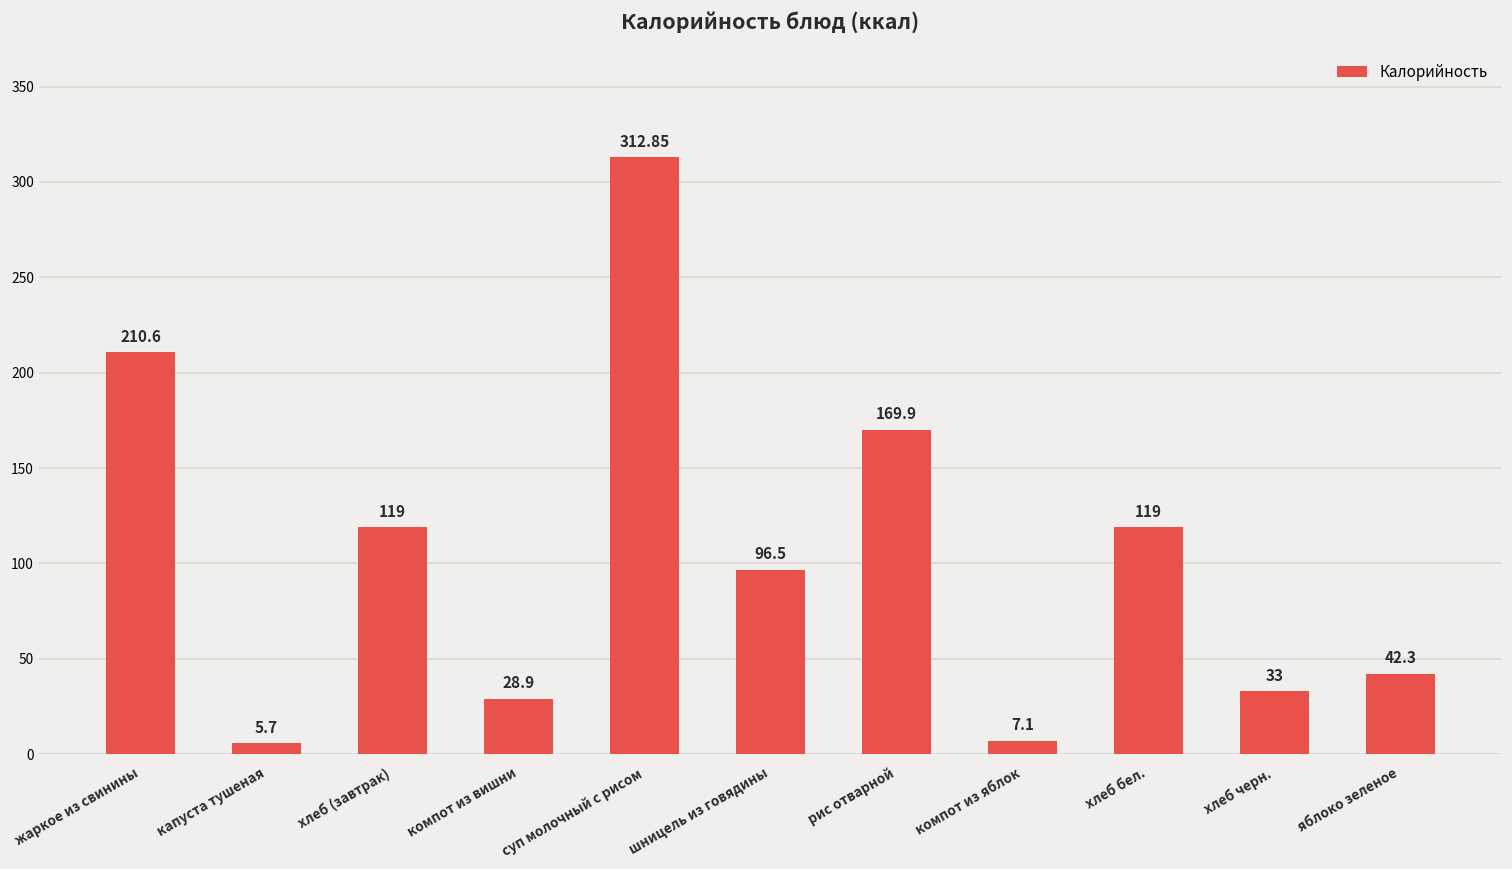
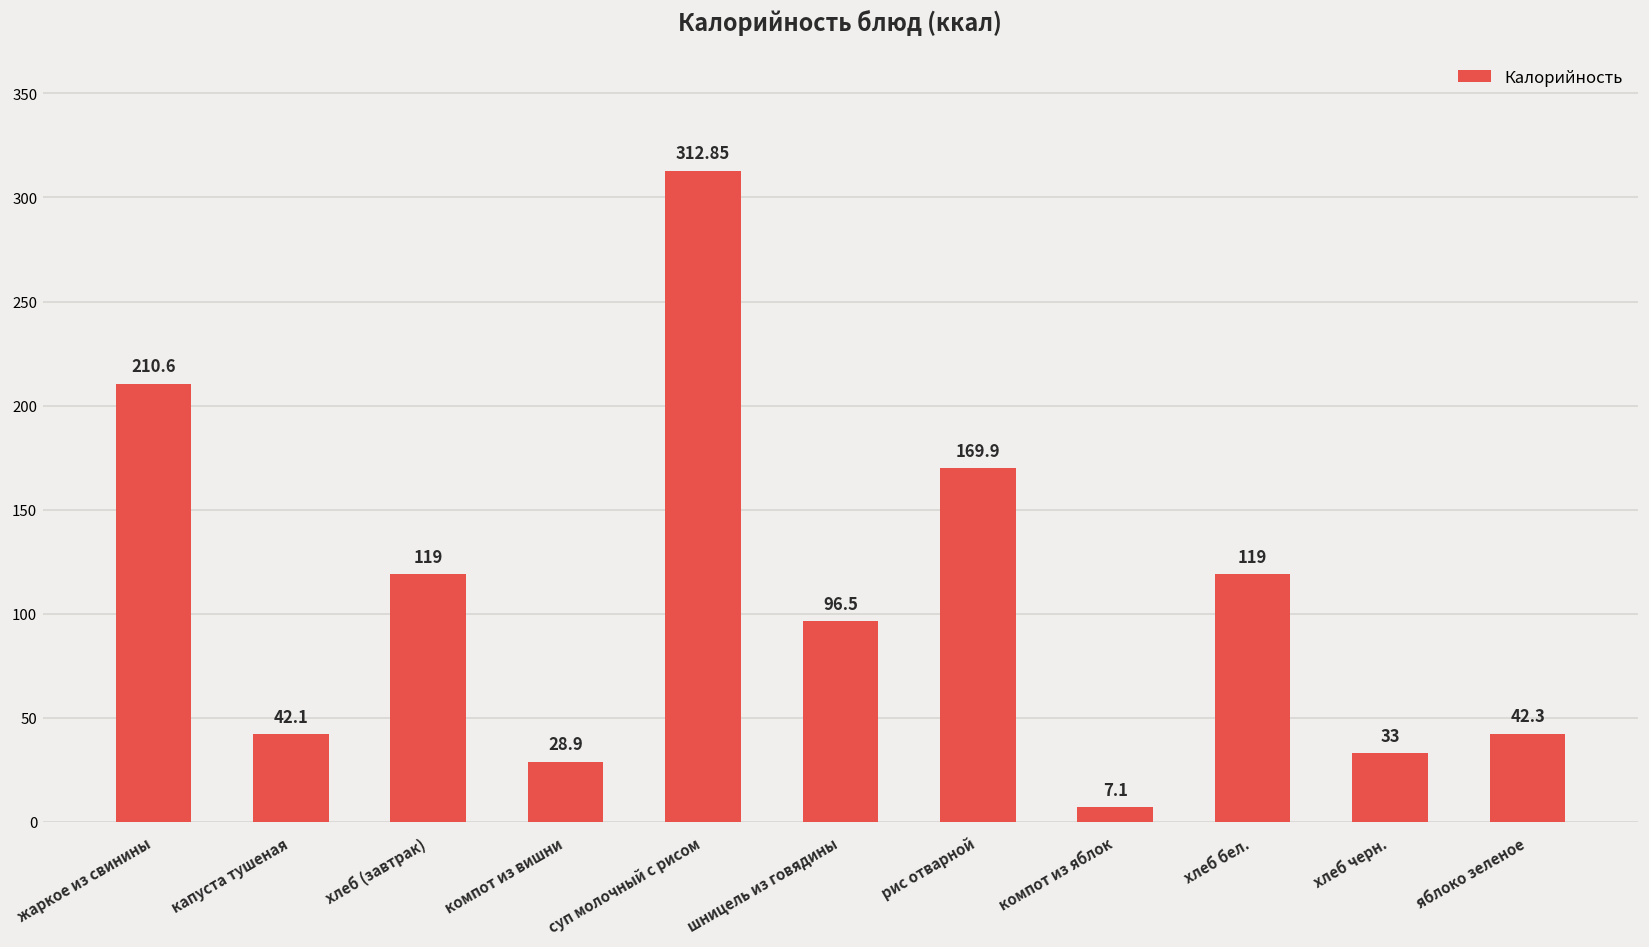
  {
    "жаркое из свинины": 210.6,
-   "капуста тушеная": 5.7,
+   "капуста тушеная": 42.1,
    "хлеб (завтрак)": 119,
    "компот из вишни": 28.9,
    "суп молочный с рисом": 312.85,
    "шницель из говядины": 96.5,
    "рис отварной": 169.9,
    "компот из яблок": 7.1,
    "хлеб бел.": 119,
    "хлеб черн.": 33,
    "яблоко зеленое": 42.3
  }
